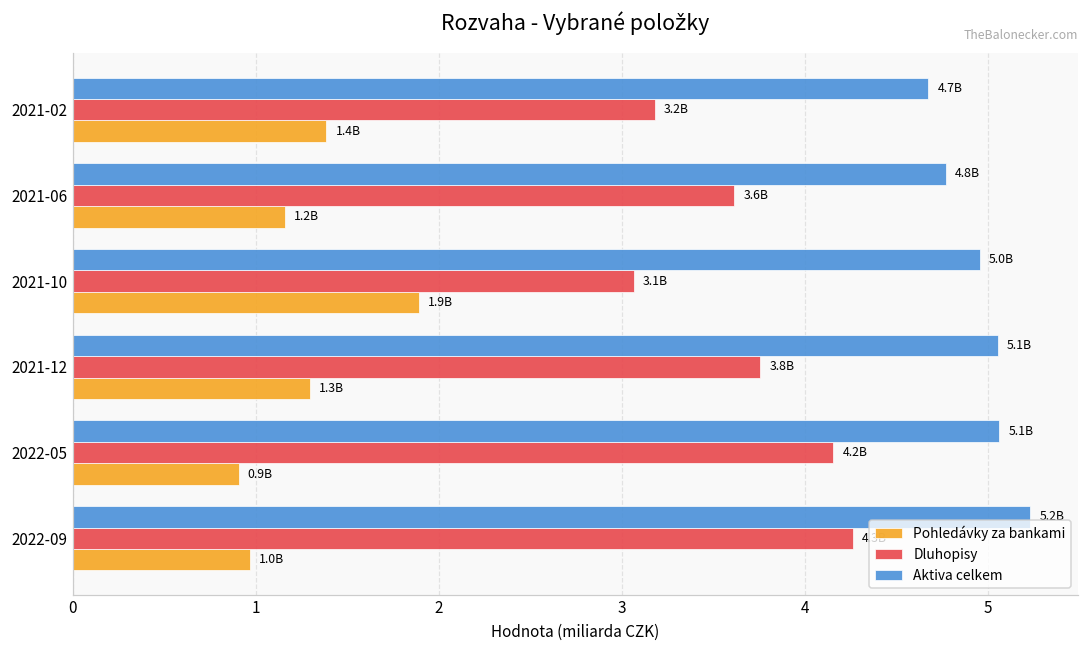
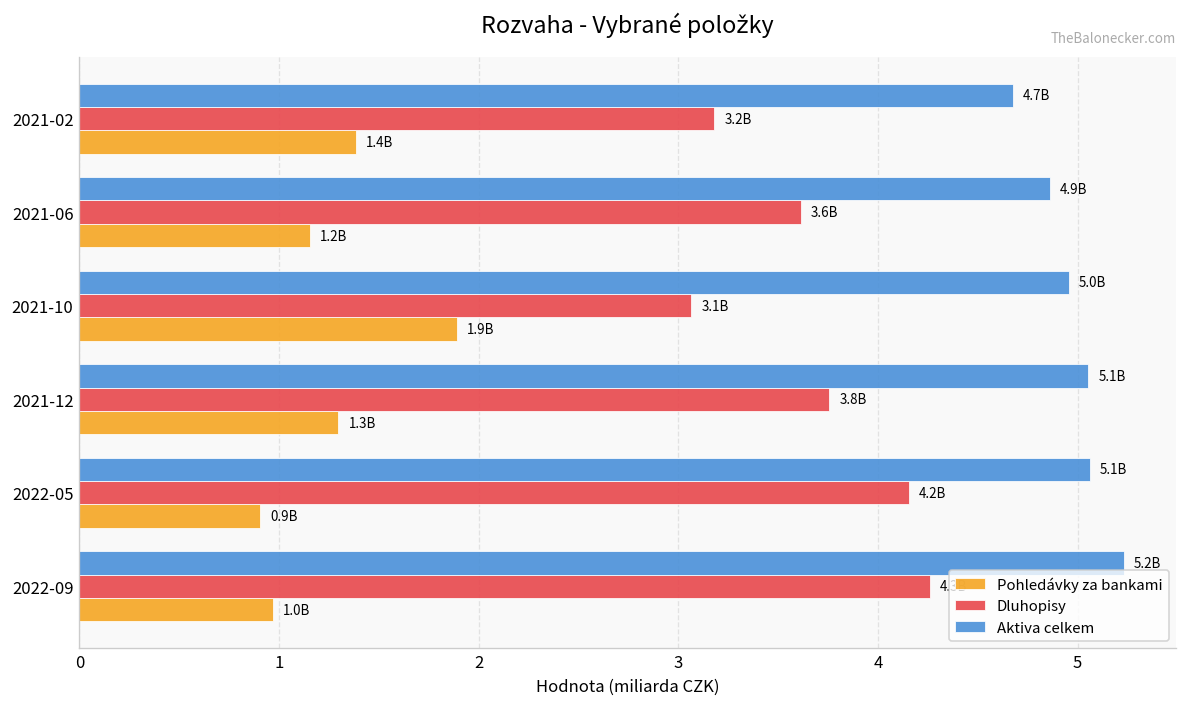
  {
    "Pohledávky za bankami": {
      "2021-02": "1.4B",
      "2021-06": "1.2B",
      "2021-10": "1.9B",
      "2021-12": "1.3B",
      "2022-05": "0.9B",
      "2022-09": "1.0B"
    },
    "Dluhopisy": {
      "2021-02": "3.2B",
      "2021-06": "3.6B",
      "2021-10": "3.1B",
      "2021-12": "3.8B",
      "2022-05": "4.2B"
    },
    "Aktiva celkem": {
      "2021-02": "4.7B",
-     "2021-06": "4.8B",
+     "2021-06": "4.9B",
      "2021-10": "5.0B",
      "2021-12": "5.1B",
      "2022-05": "5.1B"
    }
  }
